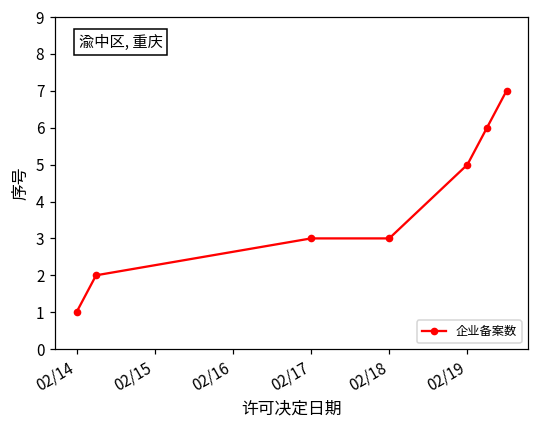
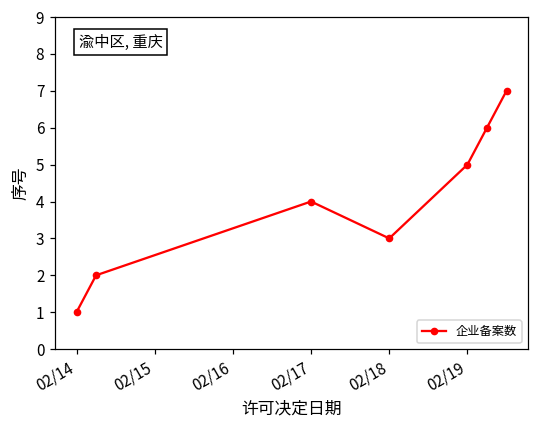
  {
    "02/14": 1,
-   "02/17": 3,
+   "02/17": 4,
    "02/18": 3,
    "02/19": 5
  }
